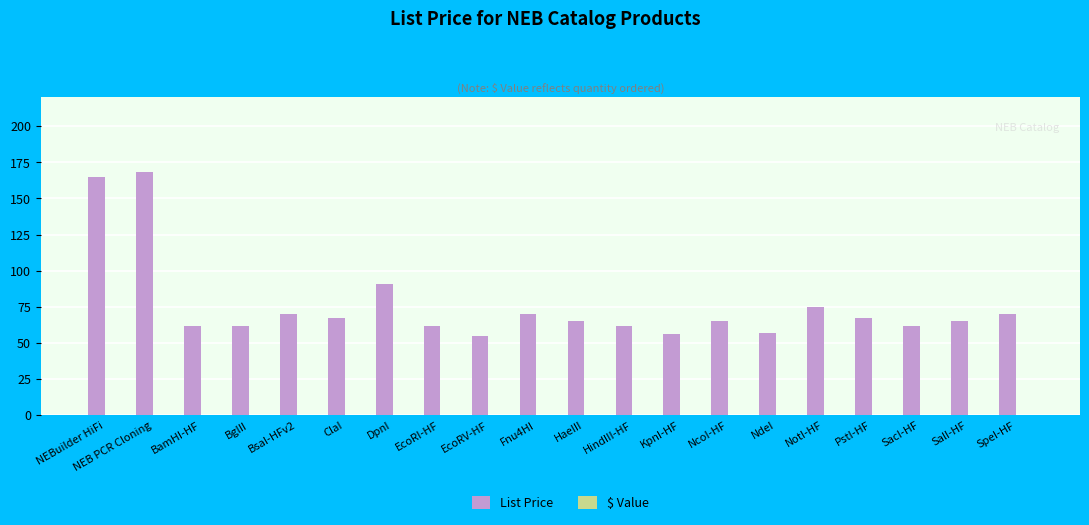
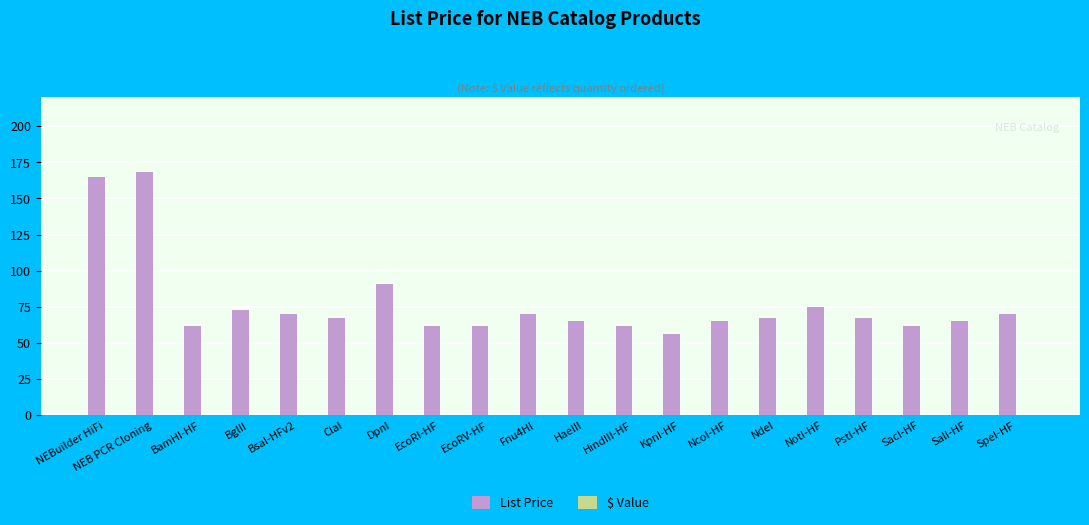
  {
    "List Price": {
      "NEBuilder HiFi": 165,
      "NEB PCR Cloning": 168,
      "BamHI-HF": 62,
-     "BglII": 62,
+     "BglII": 73,
      "BsaI-HFv2": 70,
      "ClaI": 67,
      "DpnI": 91,
      "EcoRI-HF": 62,
-     "EcoRV-HF": 55,
+     "EcoRV-HF": 62,
      "Fnu4HI": 70,
      "HaeIII": 65,
      "HindIII-HF": 62,
      "KpnI-HF": 56,
      "NcoI-HF": 65,
-     "NdeI": 57,
+     "NdeI": 67,
      "NotI-HF": 75,
      "PstI-HF": 67,
      "SacI-HF": 62,
      "SalI-HF": 65,
      "SpeI-HF": 70
    },
    "$ Value": {
      "NEBuilder HiFi": 0,
      "NEB PCR Cloning": 0,
      "BamHI-HF": 0,
      "BglII": 0,
      "BsaI-HFv2": 0,
      "ClaI": 0,
      "DpnI": 0,
      "EcoRI-HF": 0,
      "EcoRV-HF": 0,
      "Fnu4HI": 0,
      "HaeIII": 0,
      "HindIII-HF": 0,
      "KpnI-HF": 0,
      "NcoI-HF": 0,
      "NdeI": 0,
      "NotI-HF": 0,
      "PstI-HF": 0,
      "SacI-HF": 0,
      "SalI-HF": 0,
      "SpeI-HF": 0
    }
  }
